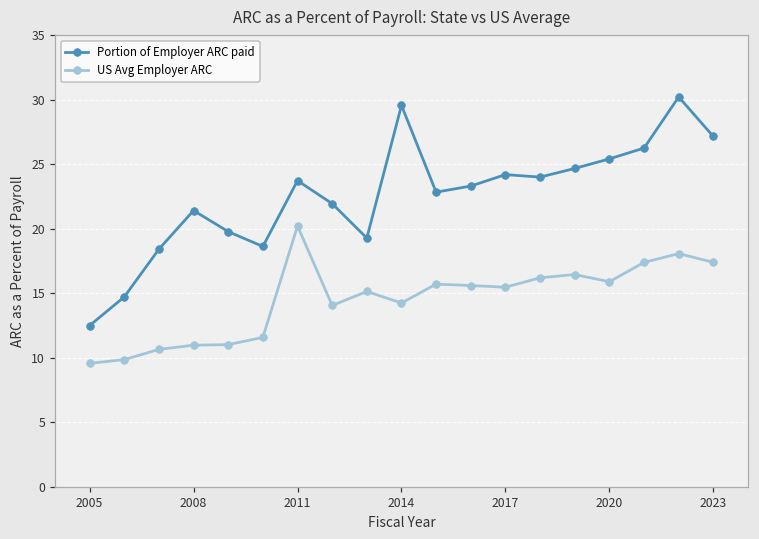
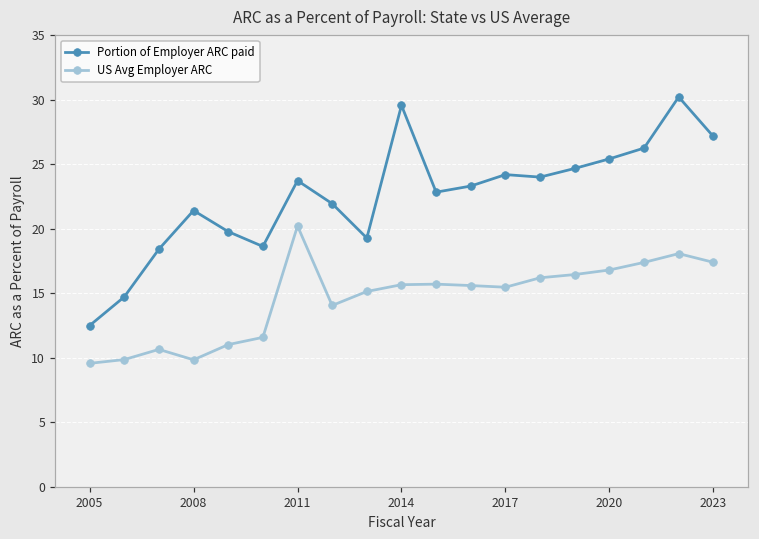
  {
    "Portion of Employer ARC paid": {
      "2005": 12.5,
      "2008": 21.4,
      "2011": 23.7,
      "2014": 29.6,
      "2017": 24.2,
      "2020": 25.4,
      "2023": 27.2
    },
    "US Avg Employer ARC": {
      "2005": 9.6,
-     "2008": 11.0,
+     "2008": 9.8,
      "2011": 20.2,
-     "2014": 14.2,
+     "2014": 15.7,
      "2017": 15.5,
-     "2020": 15.9,
+     "2020": 16.8,
      "2023": 17.4
    }
  }
